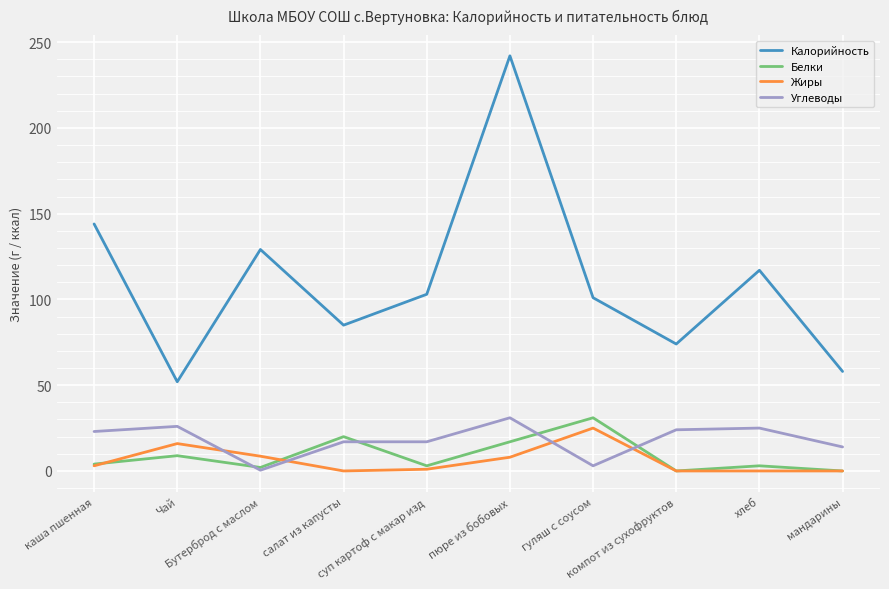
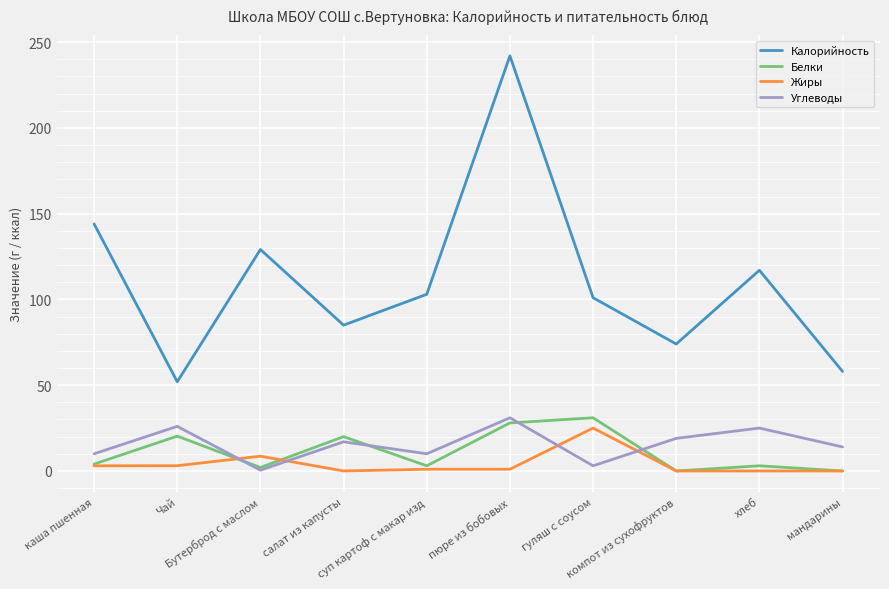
  {
    "Калорийность": {
      "каша пшенная": 144,
      "Чай": 52,
      "Бутерброд с маслом": 129,
      "салат из капусты": 85,
      "суп картоф с макар изд": 103,
      "пюре из бобовых": 242,
      "гуляш с соусом": 101,
      "компот из сухофруктов": 74,
      "хлеб": 117,
      "мандарины": 58
    },
    "Белки": {
-     "Чай": 9,
+     "Чай": 20,
      "Бутерброд с маслом": 2,
      "салат из капусты": 20,
      "суп картоф с макар изд": 3,
-     "пюре из бобовых": 17,
+     "пюре из бобовых": 28,
      "гуляш с соусом": 31,
      "хлеб": 3
    },
    "Жиры": {
-     "Чай": 16,
+     "Чай": 3,
      "Бутерброд с маслом": 9,
      "салат из капусты": 0,
      "суп картоф с макар изд": 1,
-     "пюре из бобовых": 8,
+     "пюре из бобовых": 1,
      "гуляш с соусом": 25,
      "хлеб": 0
    },
    "Углеводы": {
-     "каша пшенная": 23,
+     "каша пшенная": 10,
      "Чай": 26,
      "Бутерброд с маслом": 0,
      "салат из капусты": 17,
-     "суп картоф с макар изд": 17,
+     "суп картоф с макар изд": 10,
      "пюре из бобовых": 31,
      "гуляш с соусом": 3,
-     "компот из сухофруктов": 24,
+     "компот из сухофруктов": 19,
      "хлеб": 25,
      "мандарины": 14
    }
  }
